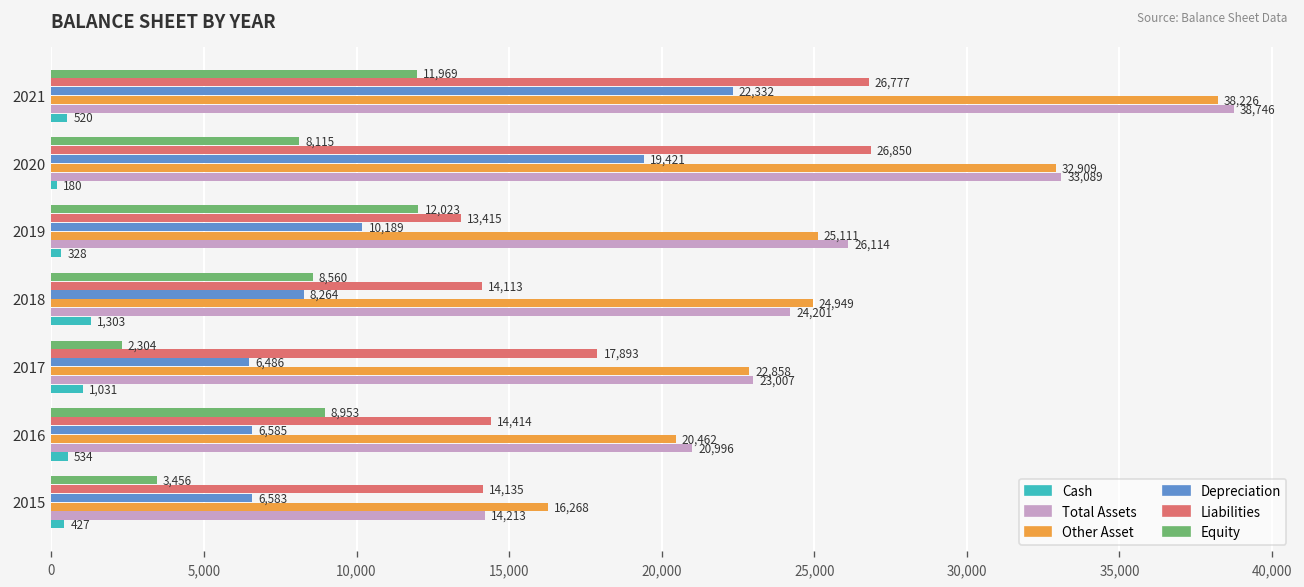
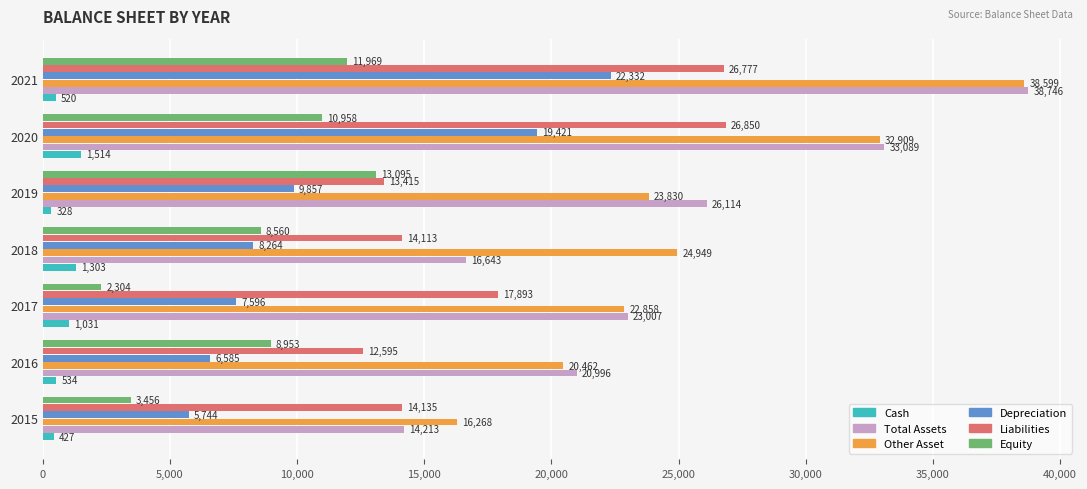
  {
    "Cash": {
      "2021": "520",
-     "2020": "180",
+     "2020": "1,514",
      "2019": "328",
      "2018": "1,303",
      "2017": "1,031",
      "2016": "534",
      "2015": "427"
    },
    "Total Assets": {
      "2021": "38,746",
      "2019": "26,114",
-     "2018": "24,201",
+     "2018": "16,643",
      "2016": "20,996",
      "2015": "14,213"
    },
    "Other Asset": {
-     "2021": "38,226",
-     "2019": "25,111",
+     "2021": "38,599",
+     "2019": "23,830",
      "2018": "24,949",
      "2016": "20,462",
      "2015": "16,268"
    },
    "Depreciation": {
      "2021": "22,332",
      "2020": "19,421",
-     "2019": "10,189",
+     "2019": "9,857",
      "2018": "8,264",
-     "2017": "6,486",
+     "2017": "7,596",
      "2016": "6,585",
-     "2015": "6,583"
+     "2015": "5,744"
    },
    "Liabilities": {
      "2021": "26,777",
      "2020": "26,850",
      "2019": "13,415",
      "2018": "14,113",
      "2017": "17,893",
-     "2016": "14,414",
+     "2016": "12,595",
      "2015": "14,135"
    },
    "Equity": {
      "2021": "11,969",
-     "2020": "8,115",
-     "2019": "12,023",
+     "2020": "10,958",
+     "2019": "13,095",
      "2018": "8,560",
      "2017": "2,304",
      "2016": "8,953",
      "2015": "3,456"
    }
  }
